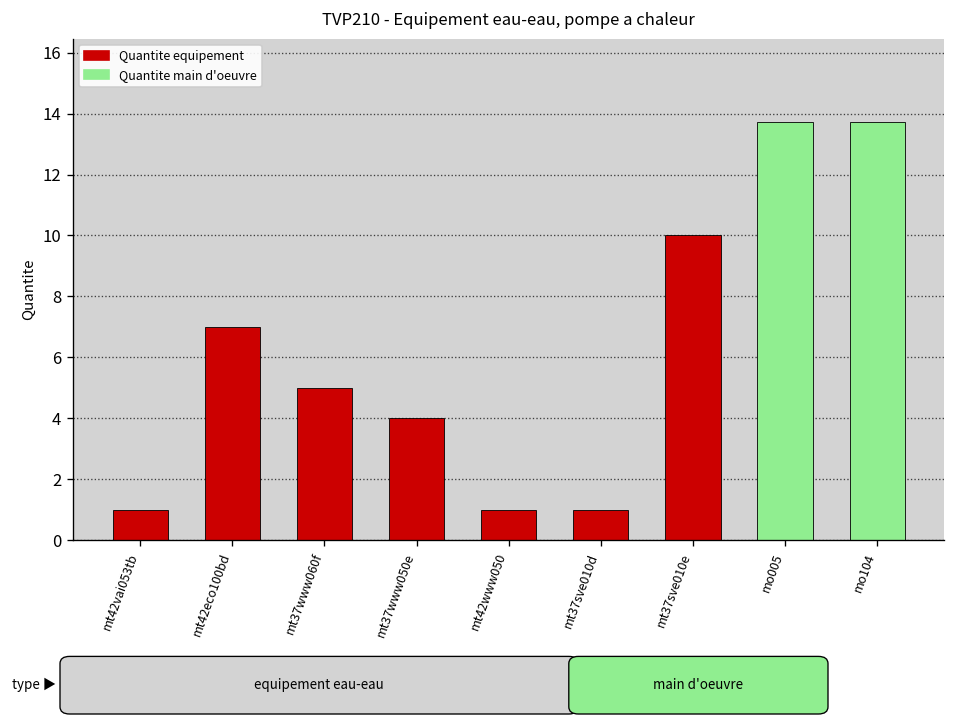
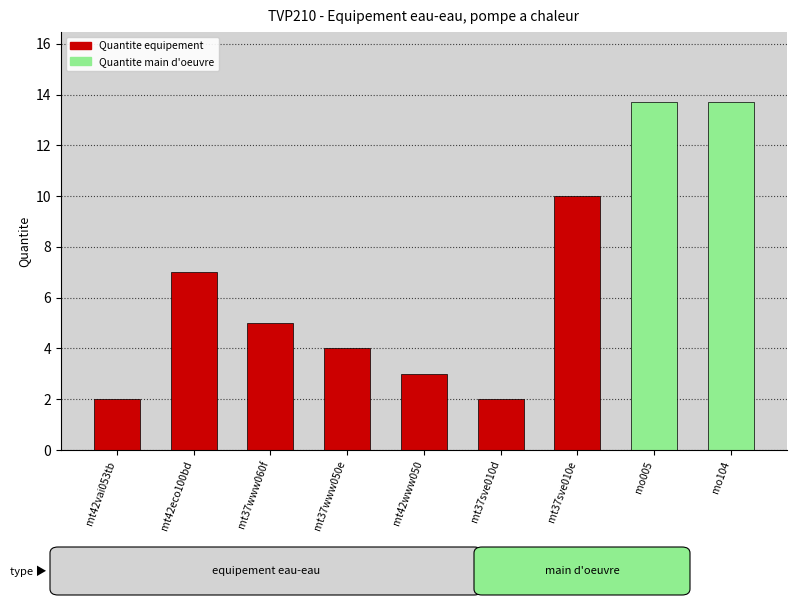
  {
-   "mt42vai053tb": 1,
+   "mt42vai053tb": 2,
    "mt42eco100bd": 7,
    "mt37www060f": 5,
    "mt37www050e": 4,
-   "mt42www050": 1,
-   "mt37sve010d": 1,
+   "mt42www050": 3,
+   "mt37sve010d": 2,
    "mt37sve010e": 10,
    "mo005": 13.7,
    "mo104": 13.7
  }
